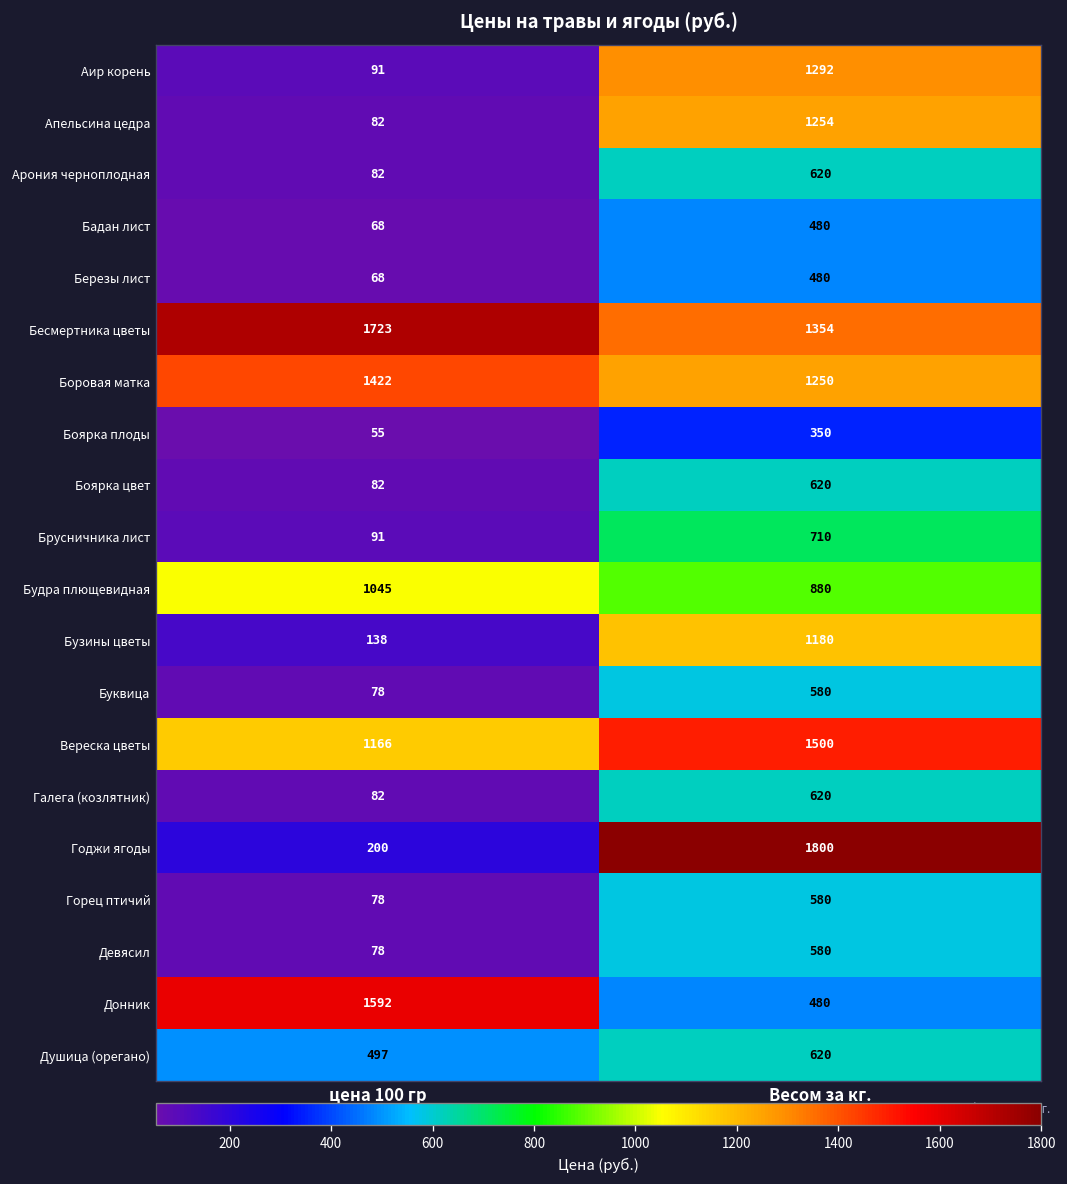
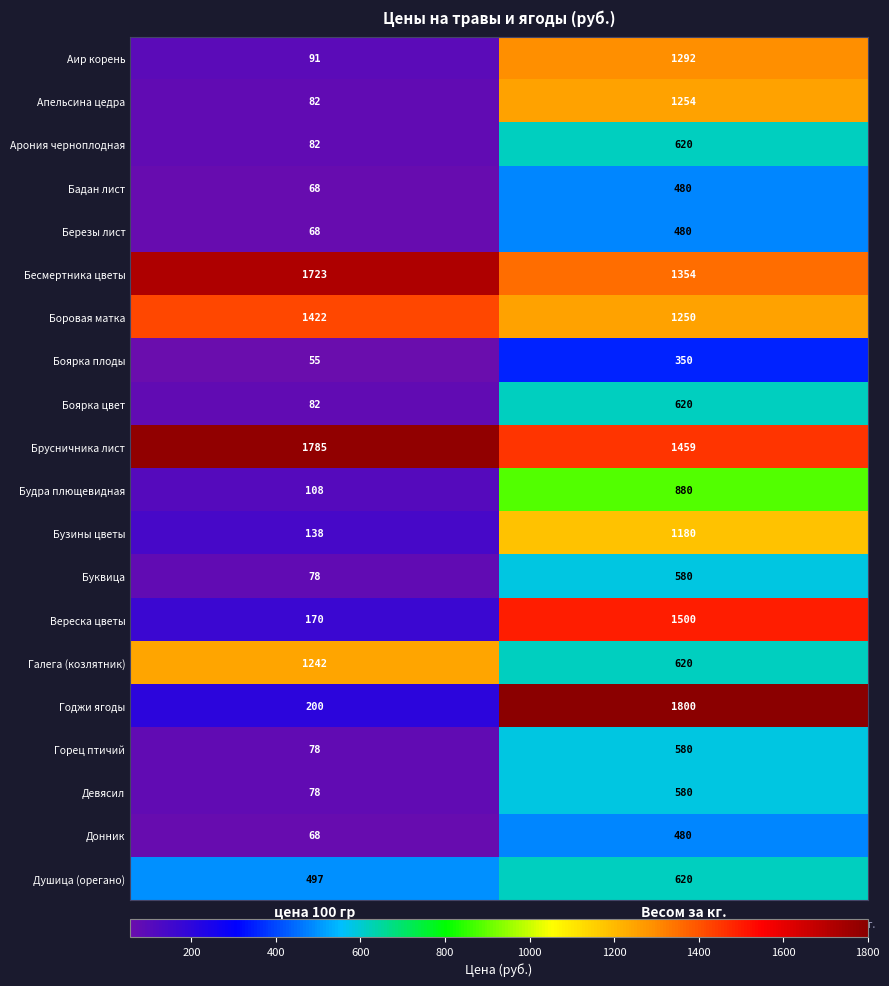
  {
    "Аир корень": {
      "цена 100 гр": 91,
      "Весом за кг.": 1292
    },
    "Апельсина цедра": {
      "цена 100 гр": 82,
      "Весом за кг.": 1254
    },
    "Арония черноплодная": {
      "цена 100 гр": 82,
      "Весом за кг.": 620
    },
    "Бадан лист": {
      "цена 100 гр": 68,
      "Весом за кг.": 480
    },
    "Березы лист": {
      "цена 100 гр": 68,
      "Весом за кг.": 480
    },
    "Бесмертника цветы": {
      "цена 100 гр": 1723,
      "Весом за кг.": 1354
    },
    "Боровая матка": {
      "цена 100 гр": 1422,
      "Весом за кг.": 1250
    },
    "Боярка плоды": {
      "цена 100 гр": 55,
      "Весом за кг.": 350
    },
    "Боярка цвет": {
      "цена 100 гр": 82,
      "Весом за кг.": 620
    },
    "Брусничника лист": {
-     "цена 100 гр": 91,
-     "Весом за кг.": 710
+     "цена 100 гр": 1785,
+     "Весом за кг.": 1459
    },
    "Будра плющевидная": {
-     "цена 100 гр": 1045,
+     "цена 100 гр": 108,
      "Весом за кг.": 880
    },
    "Бузины цветы": {
      "цена 100 гр": 138,
      "Весом за кг.": 1180
    },
    "Буквица": {
      "цена 100 гр": 78,
      "Весом за кг.": 580
    },
    "Вереска цветы": {
-     "цена 100 гр": 1166,
+     "цена 100 гр": 170,
      "Весом за кг.": 1500
    },
    "Галега (козлятник)": {
-     "цена 100 гр": 82,
+     "цена 100 гр": 1242,
      "Весом за кг.": 620
    },
    "Годжи ягоды": {
      "цена 100 гр": 200,
      "Весом за кг.": 1800
    },
    "Горец птичий": {
      "цена 100 гр": 78,
      "Весом за кг.": 580
    },
    "Девясил": {
      "цена 100 гр": 78,
      "Весом за кг.": 580
    },
    "Донник": {
-     "цена 100 гр": 1592,
+     "цена 100 гр": 68,
      "Весом за кг.": 480
    },
    "Душица (орегано)": {
      "цена 100 гр": 497,
      "Весом за кг.": 620
    }
  }
